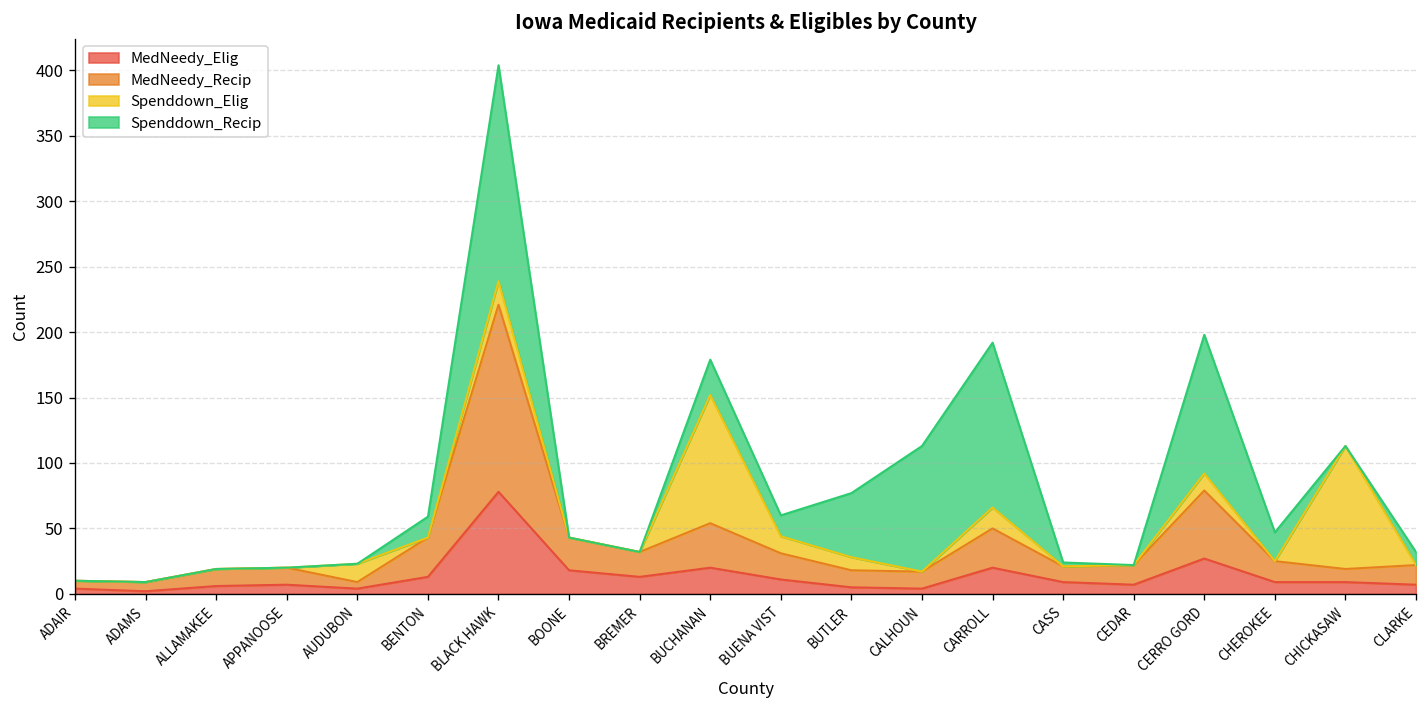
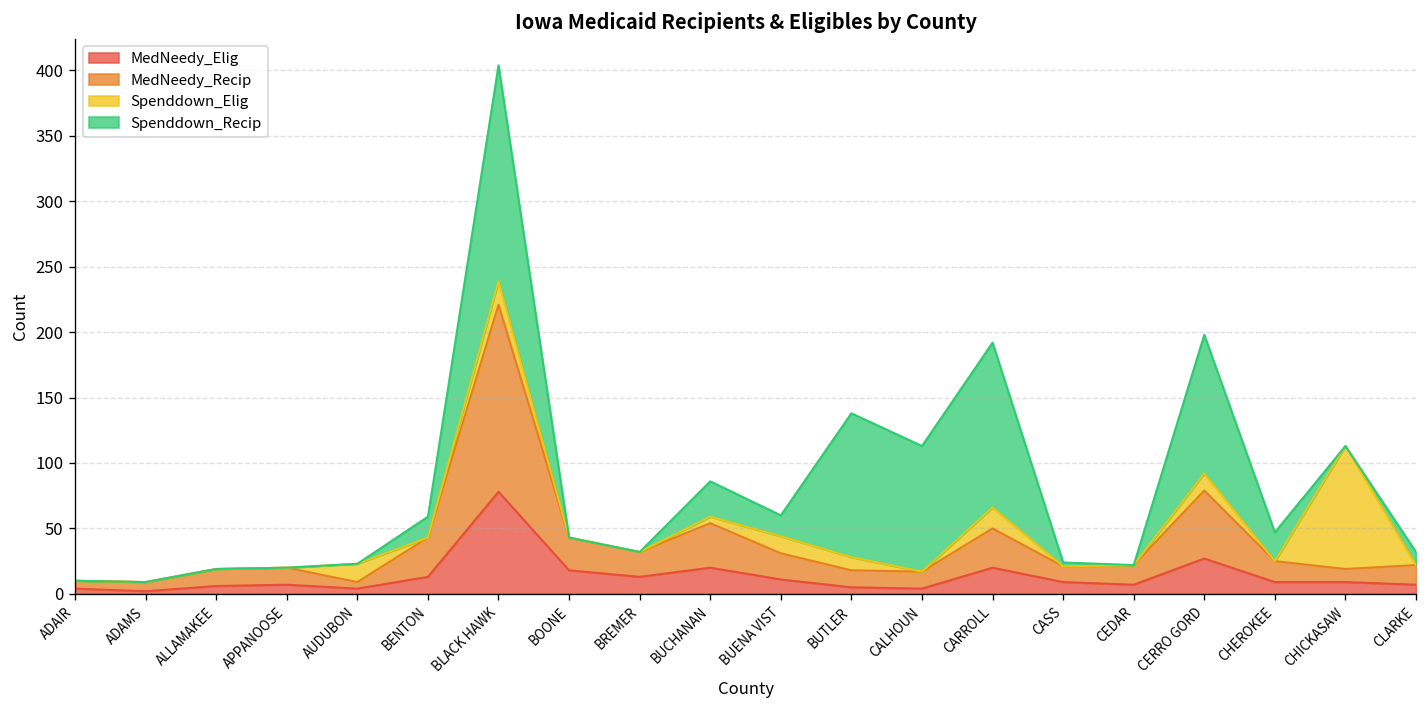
  {
    "Spenddown_Elig": {
      "BLACK HAWK": 18,
-     "BUCHANAN": 98,
+     "BUCHANAN": 5,
      "BUENA VIST": 13,
      "BUTLER": 10,
      "CARROLL": 16,
      "CERRO GORD": 13
    },
    "Spenddown_Recip": {
      "BENTON": 16,
      "BLACK HAWK": 165,
      "BUCHANAN": 27,
      "BUENA VIST": 16,
-     "BUTLER": 49,
+     "BUTLER": 110,
      "CALHOUN": 96,
      "CARROLL": 126,
      "CASS": 3,
      "CERRO GORD": 106,
      "CHEROKEE": 22,
      "CLARKE": 10
    }
  }
